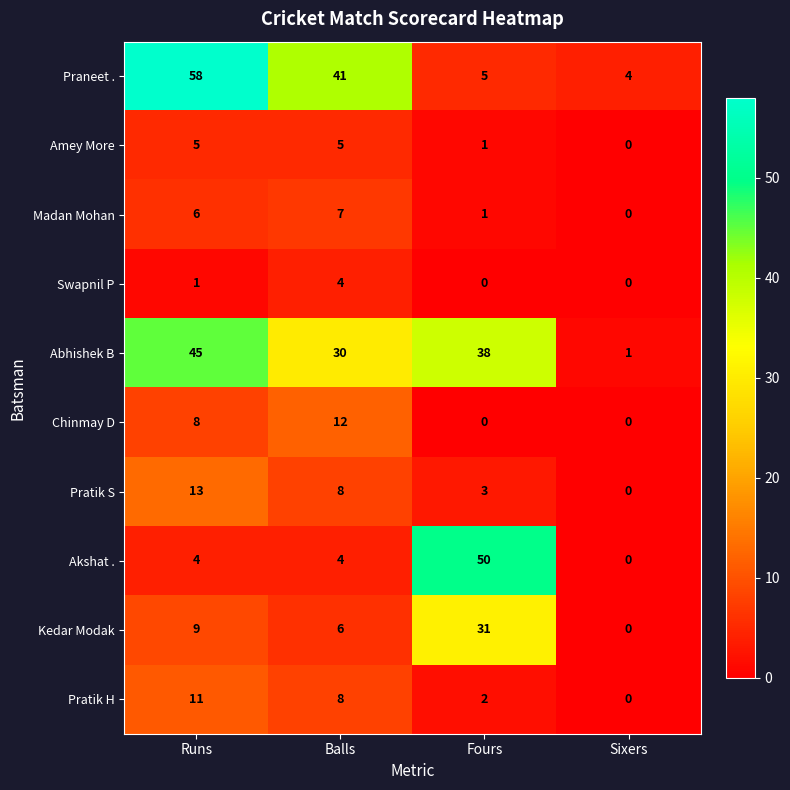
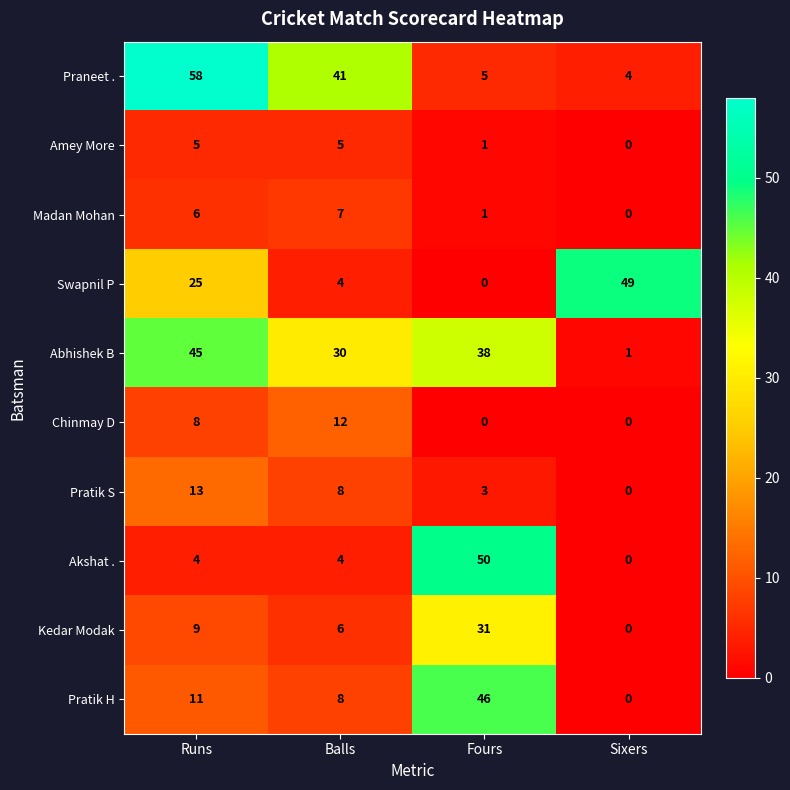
  {
    "Praneet .": {
      "Runs": 58,
      "Balls": 41,
      "Fours": 5,
      "Sixers": 4
    },
    "Amey More": {
      "Runs": 5,
      "Balls": 5,
      "Fours": 1,
      "Sixers": 0
    },
    "Madan Mohan": {
      "Runs": 6,
      "Balls": 7,
      "Fours": 1,
      "Sixers": 0
    },
    "Swapnil P": {
-     "Runs": 1,
+     "Runs": 25,
      "Balls": 4,
      "Fours": 0,
-     "Sixers": 0
+     "Sixers": 49
    },
    "Abhishek B": {
      "Runs": 45,
      "Balls": 30,
      "Fours": 38,
      "Sixers": 1
    },
    "Chinmay D": {
      "Runs": 8,
      "Balls": 12,
      "Fours": 0,
      "Sixers": 0
    },
    "Pratik S": {
      "Runs": 13,
      "Balls": 8,
      "Fours": 3,
      "Sixers": 0
    },
    "Akshat .": {
      "Runs": 4,
      "Balls": 4,
      "Fours": 50,
      "Sixers": 0
    },
    "Kedar Modak": {
      "Runs": 9,
      "Balls": 6,
      "Fours": 31,
      "Sixers": 0
    },
    "Pratik H": {
      "Runs": 11,
      "Balls": 8,
-     "Fours": 2,
+     "Fours": 46,
      "Sixers": 0
    }
  }
